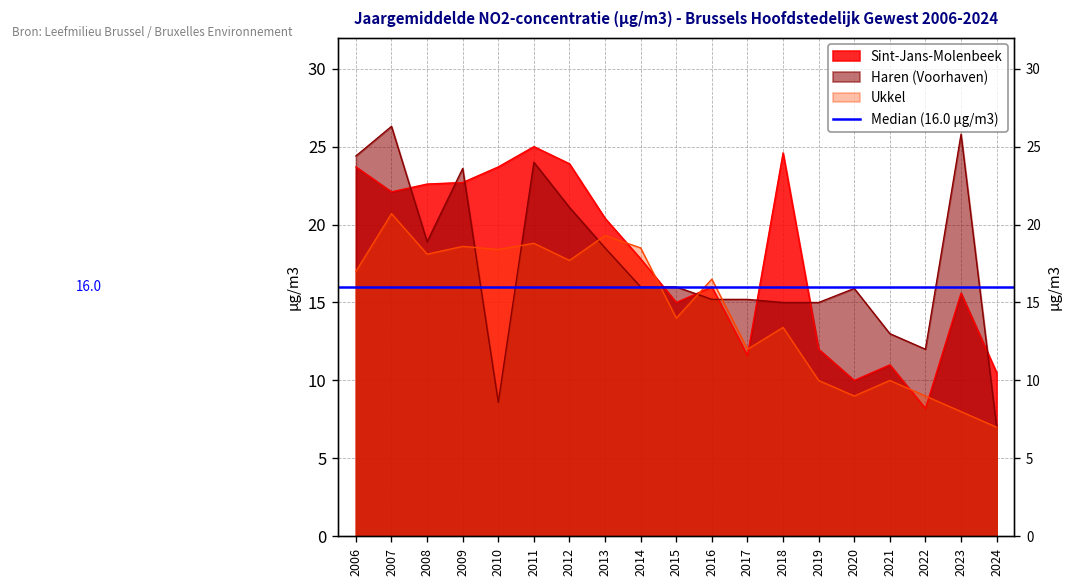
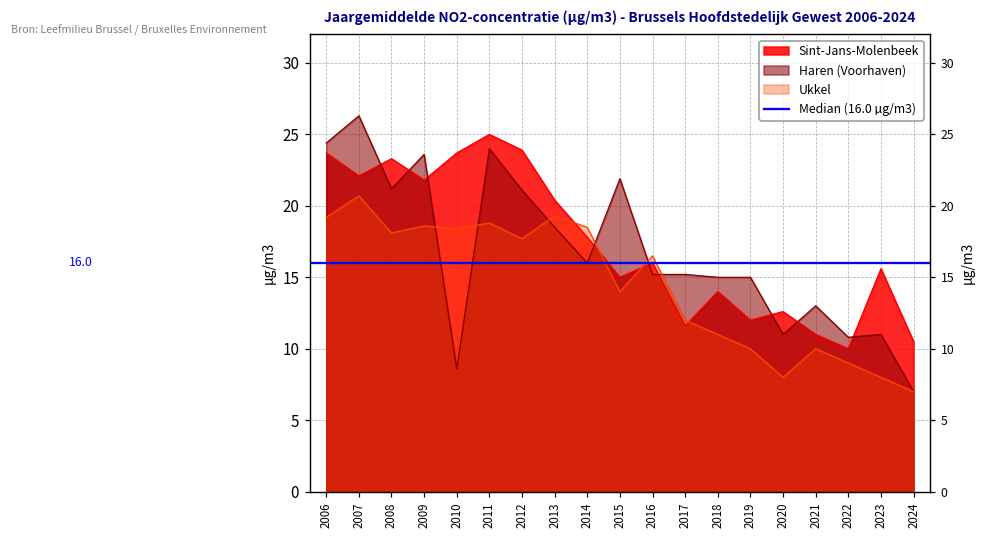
  {
    "Sint-Jans-Molenbeek": {
      "2006": 23.7,
      "2007": 22.1,
-     "2008": 22.6,
-     "2009": 22.7,
+     "2008": 23.3,
+     "2009": 21.8,
      "2010": 23.7,
      "2011": 25.0,
      "2012": 23.9,
      "2013": 20.4,
      "2014": 17.8,
      "2015": 15.0,
      "2016": 16.0,
      "2017": 11.6,
-     "2018": 24.6,
+     "2018": 14.0,
      "2019": 12.0,
-     "2020": 10.0,
+     "2020": 12.6,
      "2021": 11.0,
-     "2022": 8.2,
+     "2022": 10.0,
      "2023": 15.6,
      "2024": 10.5
    },
    "Haren (Voorhaven)": {
      "2006": 24.4,
      "2007": 26.3,
-     "2008": 18.9,
+     "2008": 21.2,
      "2009": 23.6,
      "2010": 8.6,
      "2011": 24.0,
      "2012": 21.1,
      "2013": 18.5,
      "2014": 16.0,
-     "2015": 16.0,
+     "2015": 21.9,
      "2016": 15.2,
      "2017": 15.2,
      "2018": 15.0,
      "2019": 15.0,
-     "2020": 15.9,
+     "2020": 11.0,
      "2021": 13.0,
-     "2022": 12.0,
-     "2023": 25.8
+     "2022": 10.8,
+     "2023": 11.0
    },
    "Ukkel": {
-     "2006": 17.0,
+     "2006": 19.2,
      "2007": 20.7,
      "2008": 18.1,
      "2009": 18.6,
      "2010": 18.4,
      "2011": 18.8,
      "2012": 17.7,
      "2013": 19.3,
      "2014": 18.5,
      "2015": 14.0,
      "2016": 16.5,
      "2017": 12.0,
-     "2018": 13.4,
+     "2018": 11.0,
      "2019": 10.0,
-     "2020": 9,
+     "2020": 8,
      "2021": 10.0,
      "2022": 9.0,
      "2023": 8.0
    }
  }
